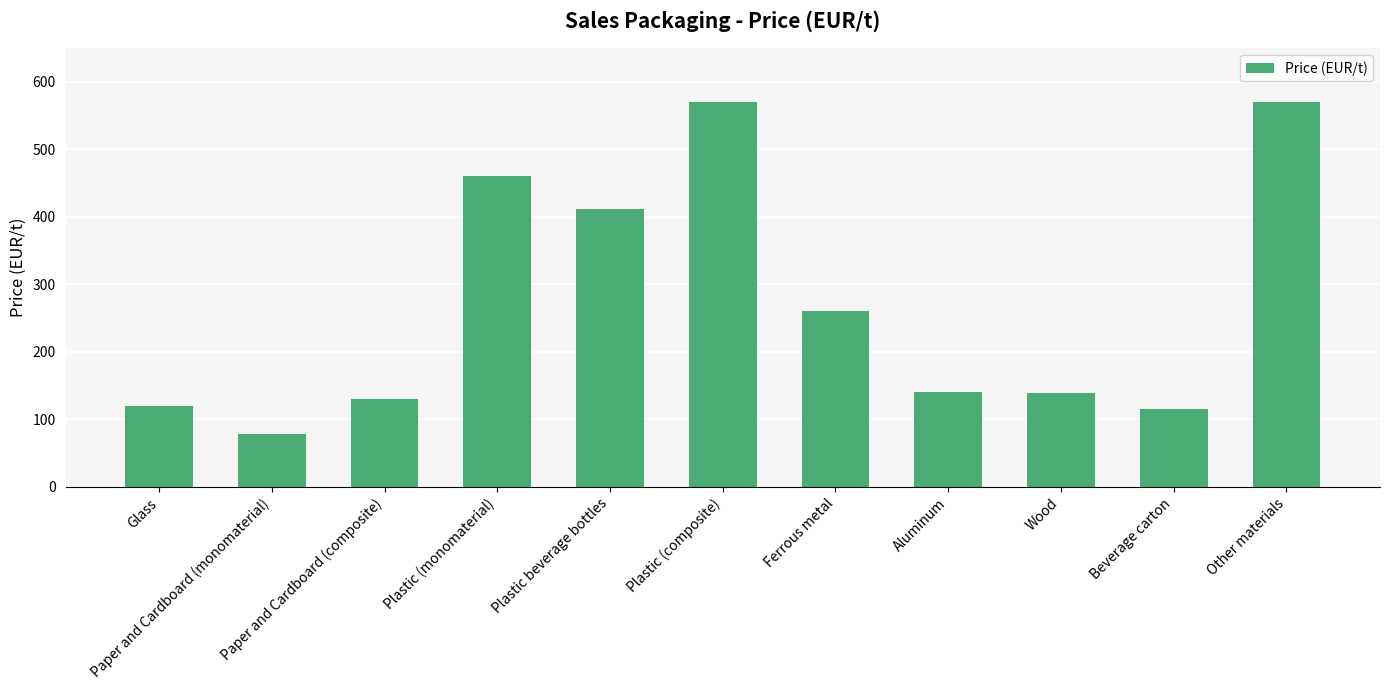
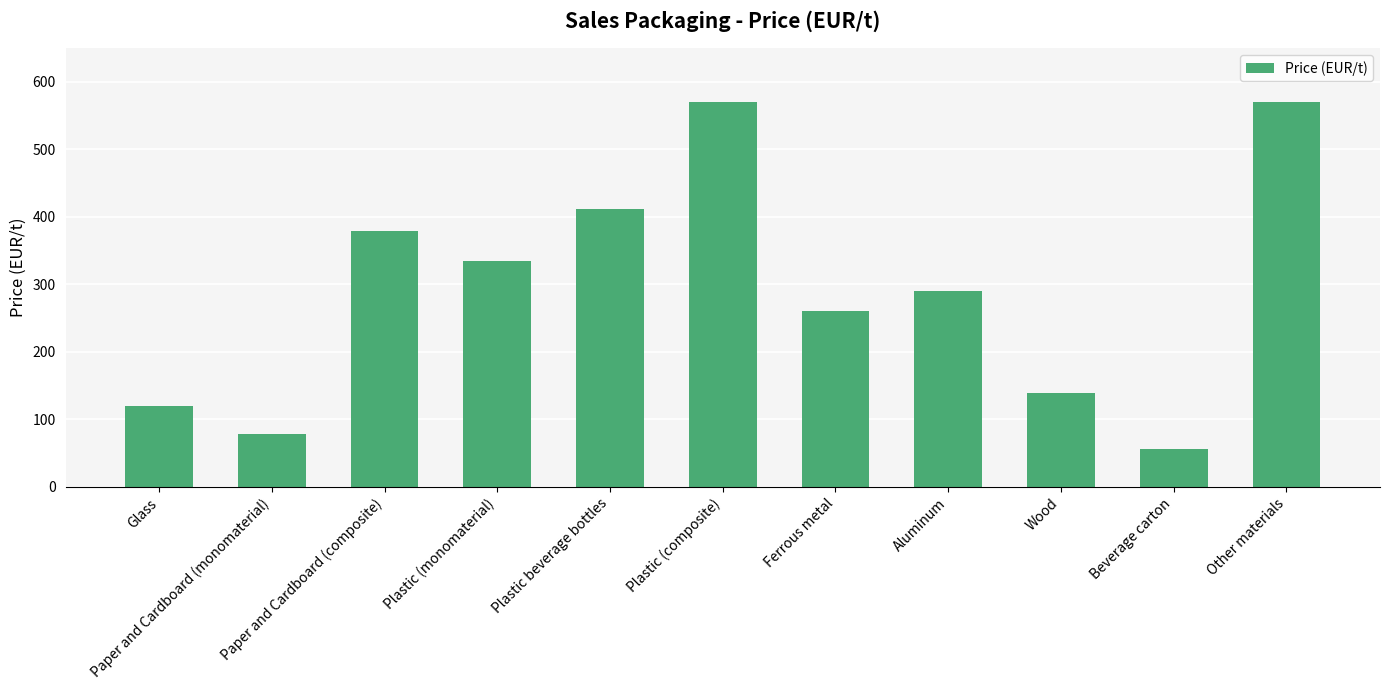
  {
    "Glass": 120,
    "Paper and Cardboard (monomaterial)": 80,
-   "Paper and Cardboard (composite)": 130,
-   "Plastic (monomaterial)": 460,
+   "Paper and Cardboard (composite)": 380,
+   "Plastic (monomaterial)": 340,
    "Plastic beverage bottles": 410,
    "Plastic (composite)": 570,
    "Ferrous metal": 260,
-   "Aluminum": 140,
+   "Aluminum": 290,
    "Wood": 140,
-   "Beverage carton": 120,
+   "Beverage carton": 60,
    "Other materials": 570
  }
